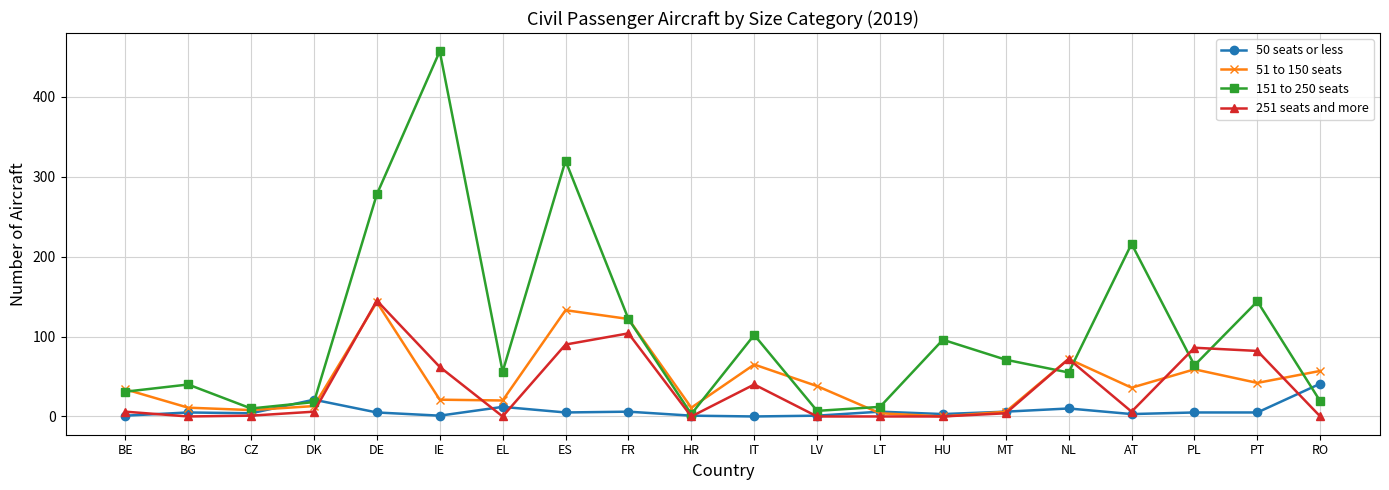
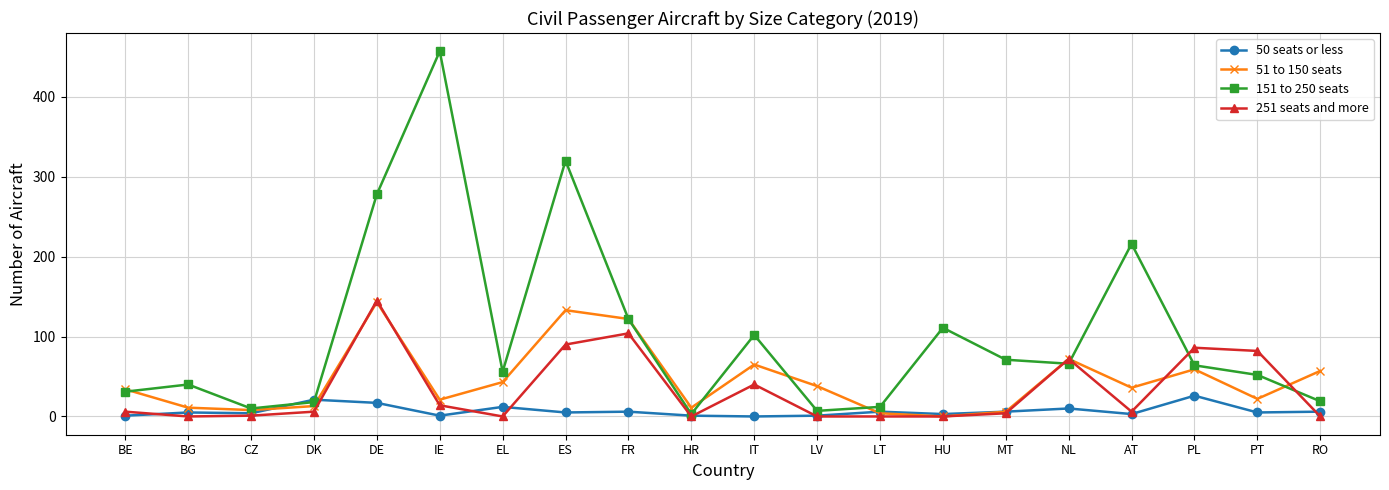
  {
    "50 seats or less": {
      "BE": 0,
      "BG": 10,
-     "DE": 10,
+     "DE": 20,
      "IE": 0,
      "EL": 10,
      "ES": 10,
      "FR": 10,
      "IT": 0,
      "NL": 10,
-     "PL": 10,
+     "PL": 30,
      "PT": 10,
-     "RO": 40
+     "RO": 10
    },
    "51 to 150 seats": {
      "BG": 10,
      "DK": 10,
      "IE": 20,
-     "EL": 20,
+     "EL": 40,
      "ES": 130,
      "HR": 10,
      "IT": 70,
      "LV": 40,
      "AT": 40,
      "PL": 60,
-     "PT": 40,
+     "PT": 20,
      "RO": 60
    },
    "151 to 250 seats": {
      "BG": 40,
      "DE": 280,
      "IE": 460,
      "EL": 60,
      "ES": 320,
      "IT": 100,
      "LV": 10,
      "LT": 10,
-     "HU": 100,
+     "HU": 110,
      "MT": 70,
-     "NL": 60,
+     "NL": 70,
      "AT": 220,
      "PL": 60,
-     "PT": 140,
+     "PT": 50,
      "RO": 20
    },
    "251 seats and more": {
      "BE": 10,
      "BG": 0,
      "DK": 10,
-     "IE": 60,
+     "IE": 10,
      "EL": 0,
      "ES": 90,
      "FR": 100,
      "IT": 40,
      "LT": 0,
      "PL": 90,
      "PT": 80,
      "RO": 0
    }
  }
